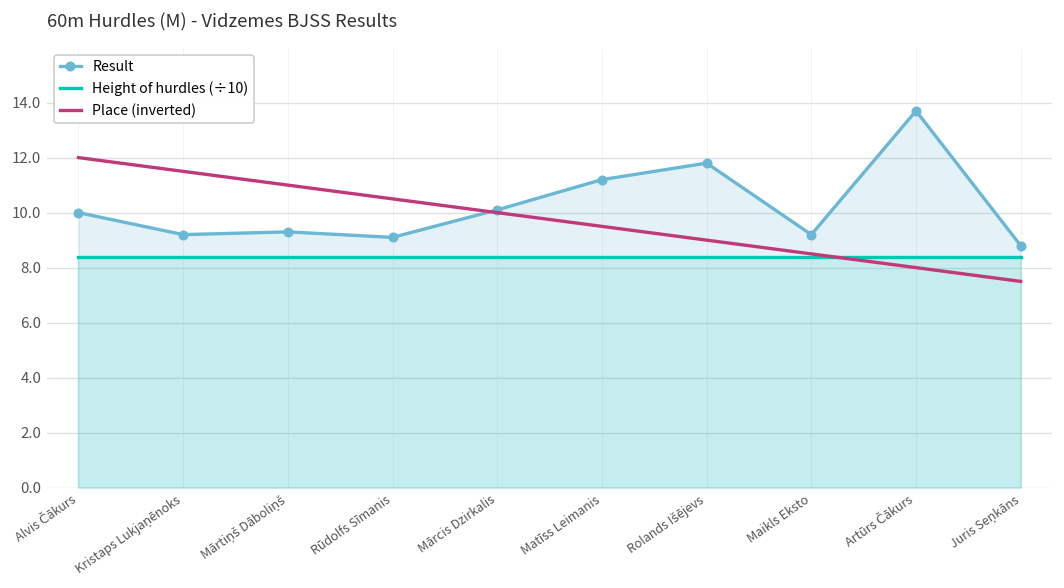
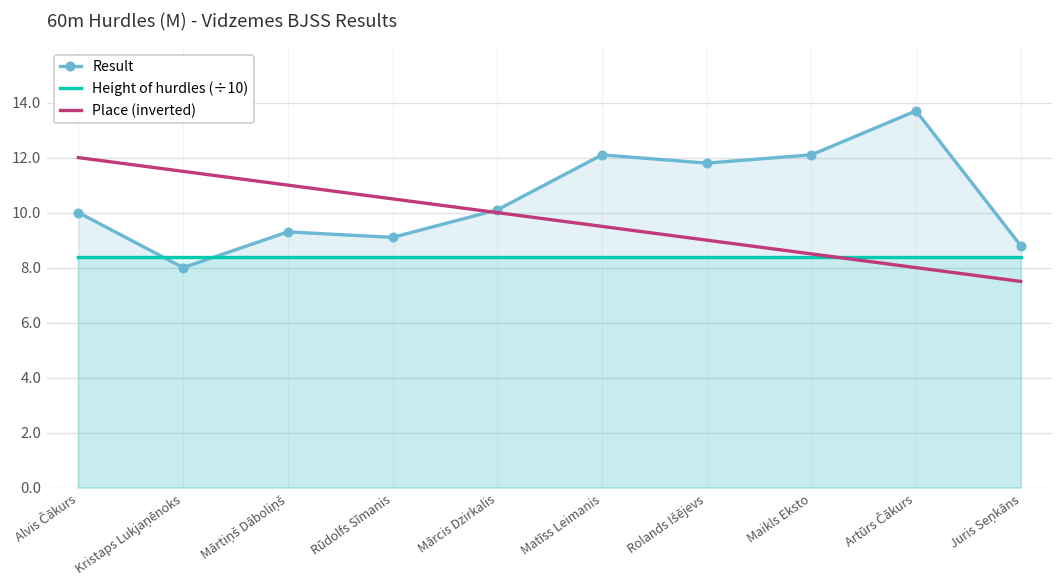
  {
    "Result": {
      "Alvis Čākurs": 10.0,
-     "Kristaps Lukjaņēnoks": 9.2,
+     "Kristaps Lukjaņēnoks": 8.0,
      "Mārtiņš Dāboliņš": 9.3,
      "Rūdolfs Sīmanis": 9.1,
-     "Matīss Leimanis": 11.2,
+     "Matīss Leimanis": 12.1,
      "Rolands Išējevs": 11.8,
-     "Maikls Eksto": 9.2,
+     "Maikls Eksto": 12.1,
      "Artūrs Čākurs": 13.7,
      "Juris Seņkāns": 8.8
    },
    "Height of hurdles (÷10)": {
      "Alvis Čākurs": 8.4,
      "Kristaps Lukjaņēnoks": 8.4,
      "Mārtiņš Dāboliņš": 8.4,
      "Rūdolfs Sīmanis": 8.4,
      "Mārcis Dzirkalis": 8.4,
      "Matīss Leimanis": 8.4,
      "Rolands Išējevs": 8.4,
      "Maikls Eksto": 8.4,
      "Artūrs Čākurs": 8.4,
      "Juris Seņkāns": 8.4
    },
    "Place (inverted)": {
      "Alvis Čākurs": 12.0,
      "Kristaps Lukjaņēnoks": 11.5,
      "Mārtiņš Dāboliņš": 11.0,
      "Rūdolfs Sīmanis": 10.5,
      "Matīss Leimanis": 9.5,
      "Rolands Išējevs": 9.0,
      "Maikls Eksto": 8.5,
      "Artūrs Čākurs": 8.0,
      "Juris Seņkāns": 7.5
    }
  }
